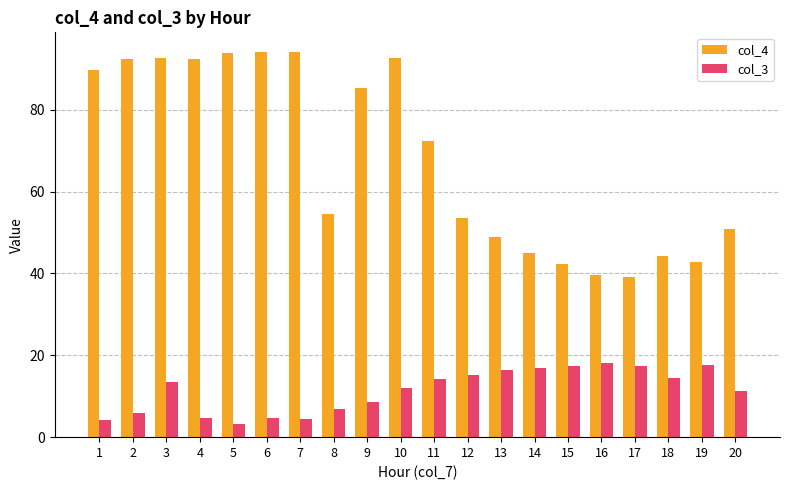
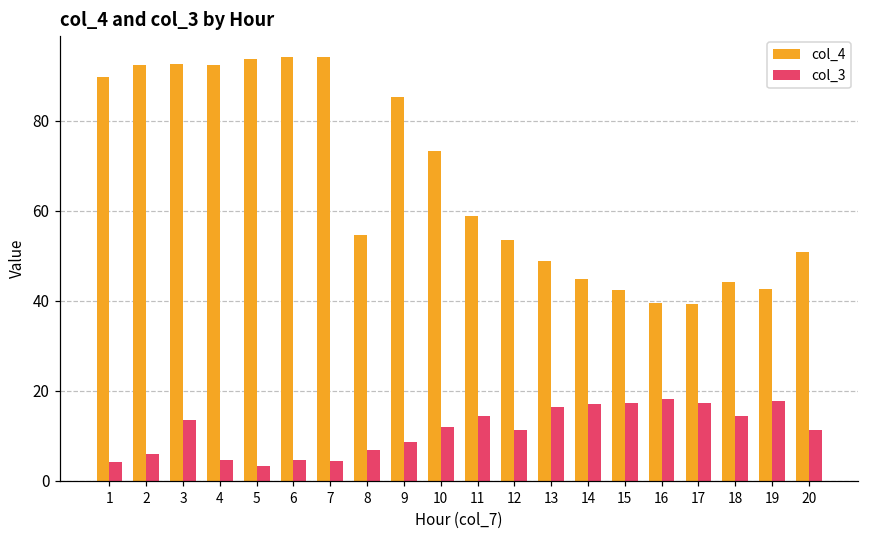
  {
    "col_4": {
      "1": 90,
      "2": 92,
      "3": 93,
      "4": 92,
      "5": 94,
      "6": 94,
      "7": 94,
      "8": 55,
      "9": 85,
-     "10": 93,
-     "11": 72,
+     "10": 73,
+     "11": 59,
      "12": 54,
      "13": 49,
      "14": 45,
      "15": 42,
      "16": 40,
      "17": 39,
      "18": 44,
      "19": 43,
      "20": 51
    },
    "col_3": {
      "1": 4,
      "2": 6,
      "3": 14,
      "4": 5,
      "5": 3,
      "6": 5,
      "7": 5,
      "8": 7,
      "9": 9,
      "10": 12,
      "11": 14,
-     "12": 15,
+     "12": 11,
      "13": 16,
      "14": 17,
      "15": 17,
      "16": 18,
      "17": 17,
      "18": 15,
      "19": 18,
      "20": 11
    }
  }
